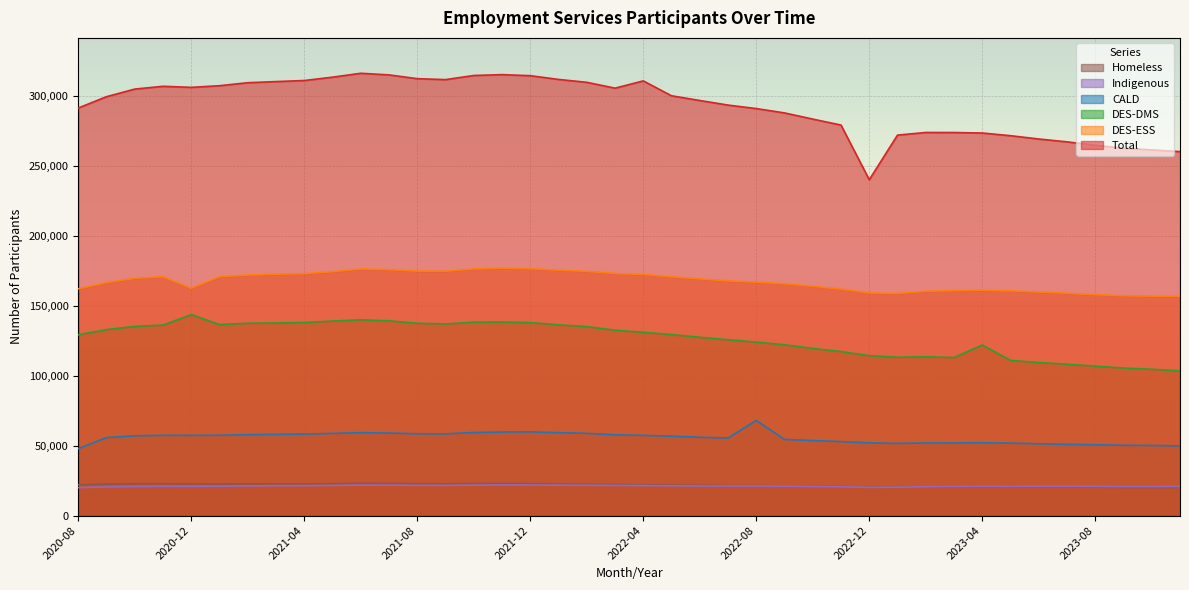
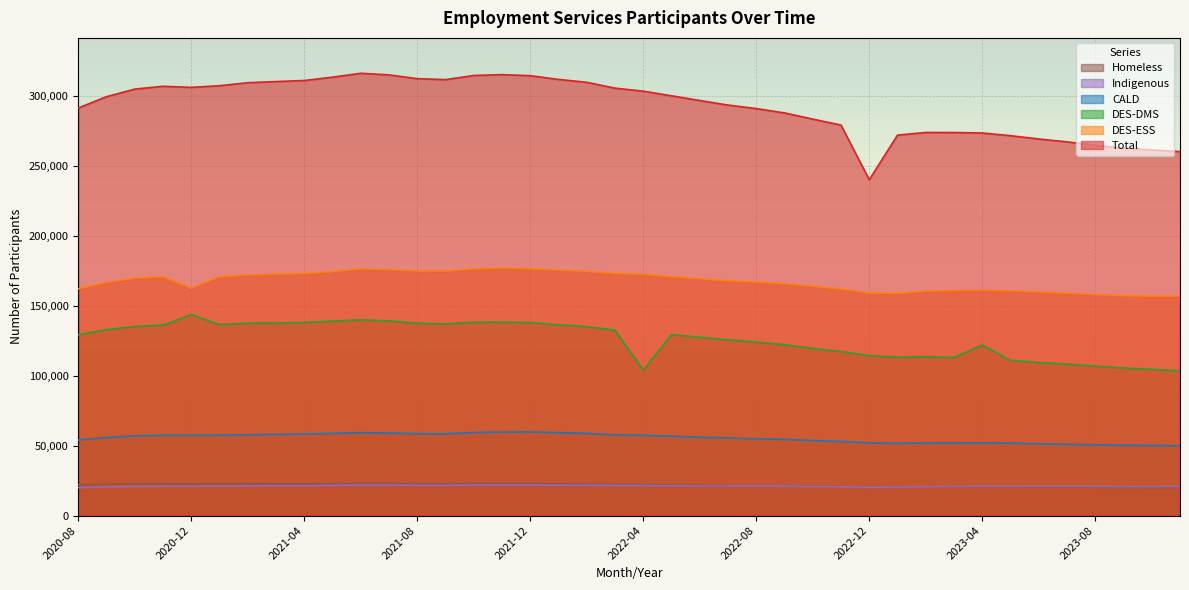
  {
    "Homeless": {
      "2020-08": "22,000"
    },
    "Indigenous": {
      "2020-08": "20,000"
    },
    "CALD": {
-     "2020-08": "48,000",
+     "2020-08": "54,000",
      "2020-12": "57,000",
      "2021-04": "58,000",
      "2021-08": "58,000",
      "2021-12": "60,000",
      "2022-04": "57,000",
-     "2022-08": "68,000",
+     "2022-08": "55,000",
      "2022-12": "52,000",
      "2023-04": "52,000",
      "2023-08": "51,000"
    },
    "DES-DMS": {
      "2020-08": "129,000",
      "2020-12": "144,000",
      "2021-04": "138,000",
      "2021-08": "137,000",
      "2021-12": "138,000",
-     "2022-04": "131,000",
+     "2022-04": "104,000",
      "2022-08": "124,000",
      "2022-12": "114,000",
      "2023-04": "122,000",
      "2023-08": "107,000"
    },
    "DES-ESS": {
      "2020-08": "162,000",
      "2020-12": "162,000",
      "2021-04": "173,000",
      "2021-08": "175,000",
      "2021-12": "176,000",
      "2022-04": "172,000",
      "2022-08": "167,000",
      "2022-12": "159,000",
      "2023-04": "161,000",
      "2023-08": "158,000"
    },
    "Total": {
      "2020-08": "291,000",
      "2020-12": "306,000",
      "2021-04": "311,000",
      "2021-08": "312,000",
      "2021-12": "314,000",
-     "2022-04": "310,000",
+     "2022-04": "303,000",
      "2022-08": "291,000",
      "2022-12": "240,000",
      "2023-04": "273,000"
    }
  }
